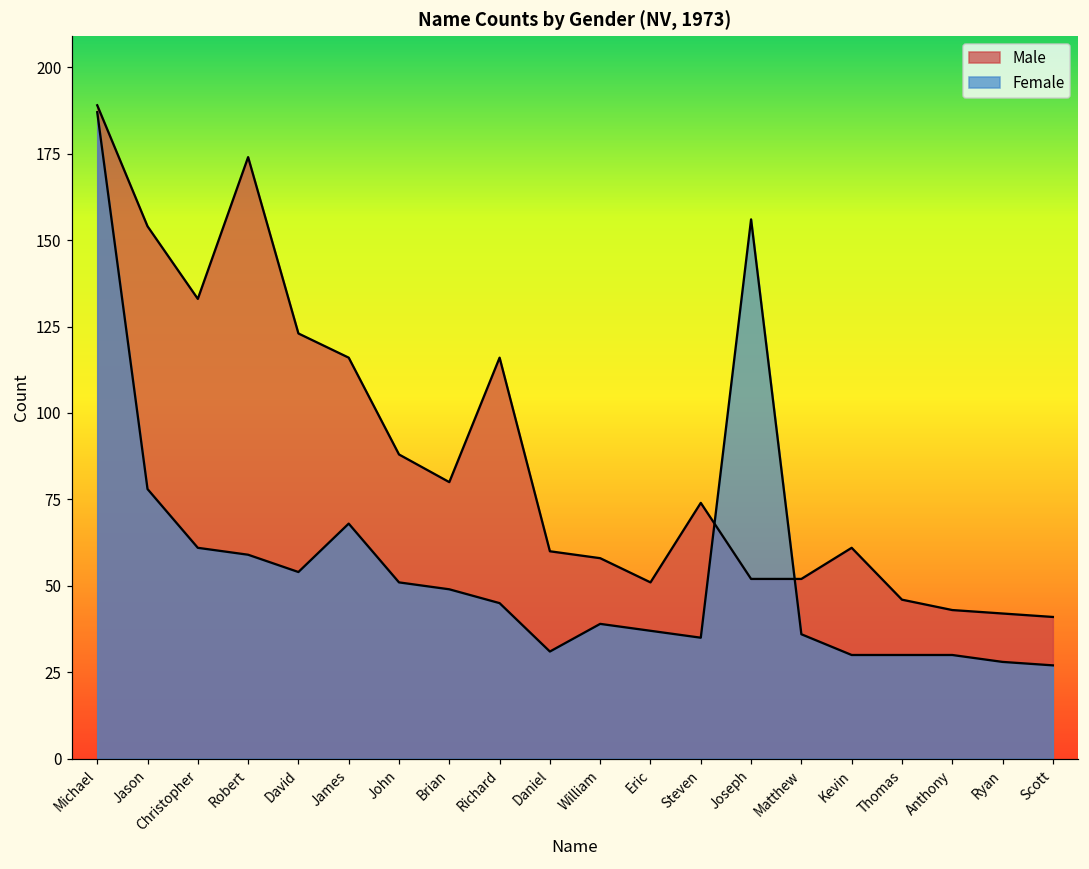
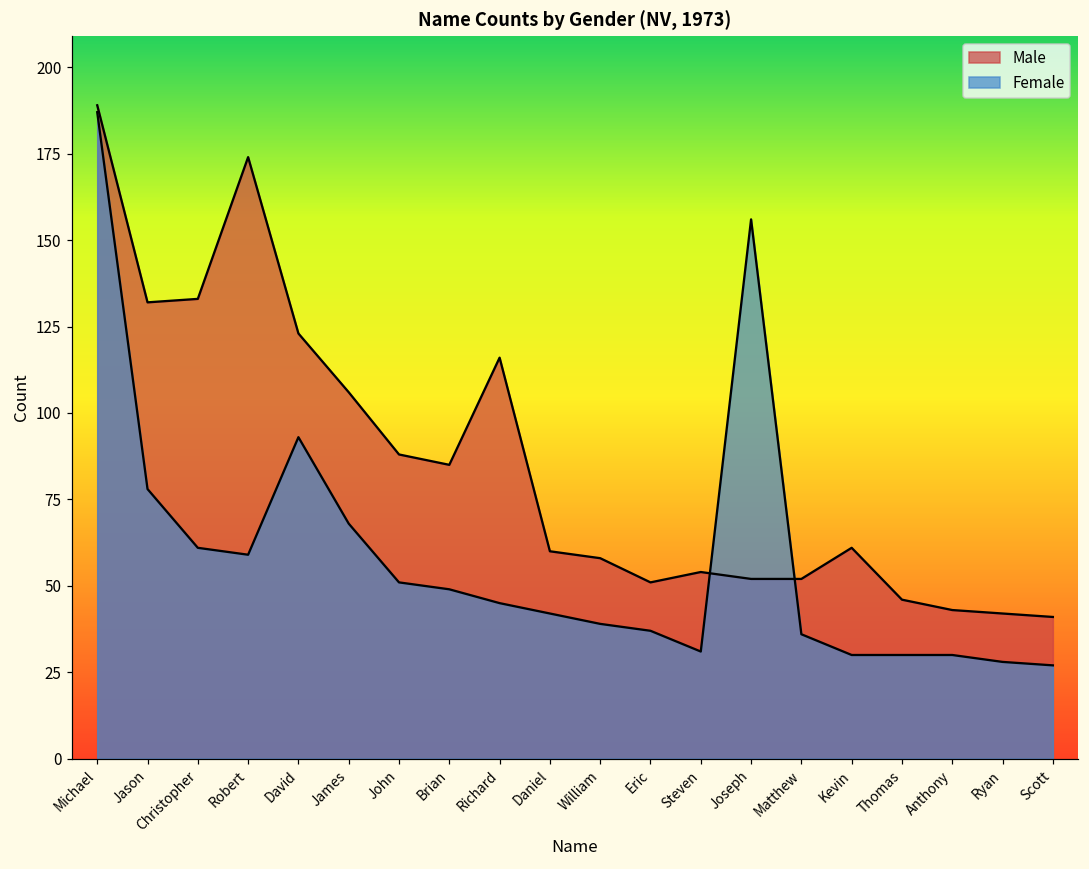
  {
    "Male": {
      "Michael": 189,
-     "Jason": 154,
+     "Jason": 132,
      "Christopher": 133,
      "Robert": 174,
      "David": 123,
-     "James": 116,
+     "James": 106,
      "John": 88,
-     "Brian": 80,
+     "Brian": 85,
      "Richard": 116,
      "Daniel": 60,
      "William": 58,
      "Eric": 51,
-     "Steven": 74,
+     "Steven": 54,
      "Joseph": 52,
      "Matthew": 52,
      "Kevin": 61,
      "Thomas": 46,
      "Anthony": 43,
      "Ryan": 42,
      "Scott": 41
    },
    "Female": {
      "Michael": 187,
      "Jason": 78,
      "Christopher": 61,
      "Robert": 59,
-     "David": 54,
+     "David": 93,
      "James": 68,
      "John": 51,
      "Brian": 49,
      "Richard": 45,
-     "Daniel": 31,
+     "Daniel": 42,
      "William": 39,
      "Eric": 37,
-     "Steven": 35,
+     "Steven": 31,
      "Joseph": 156,
      "Matthew": 36,
      "Kevin": 30,
      "Thomas": 30,
      "Anthony": 30,
      "Ryan": 28,
      "Scott": 27
    }
  }
